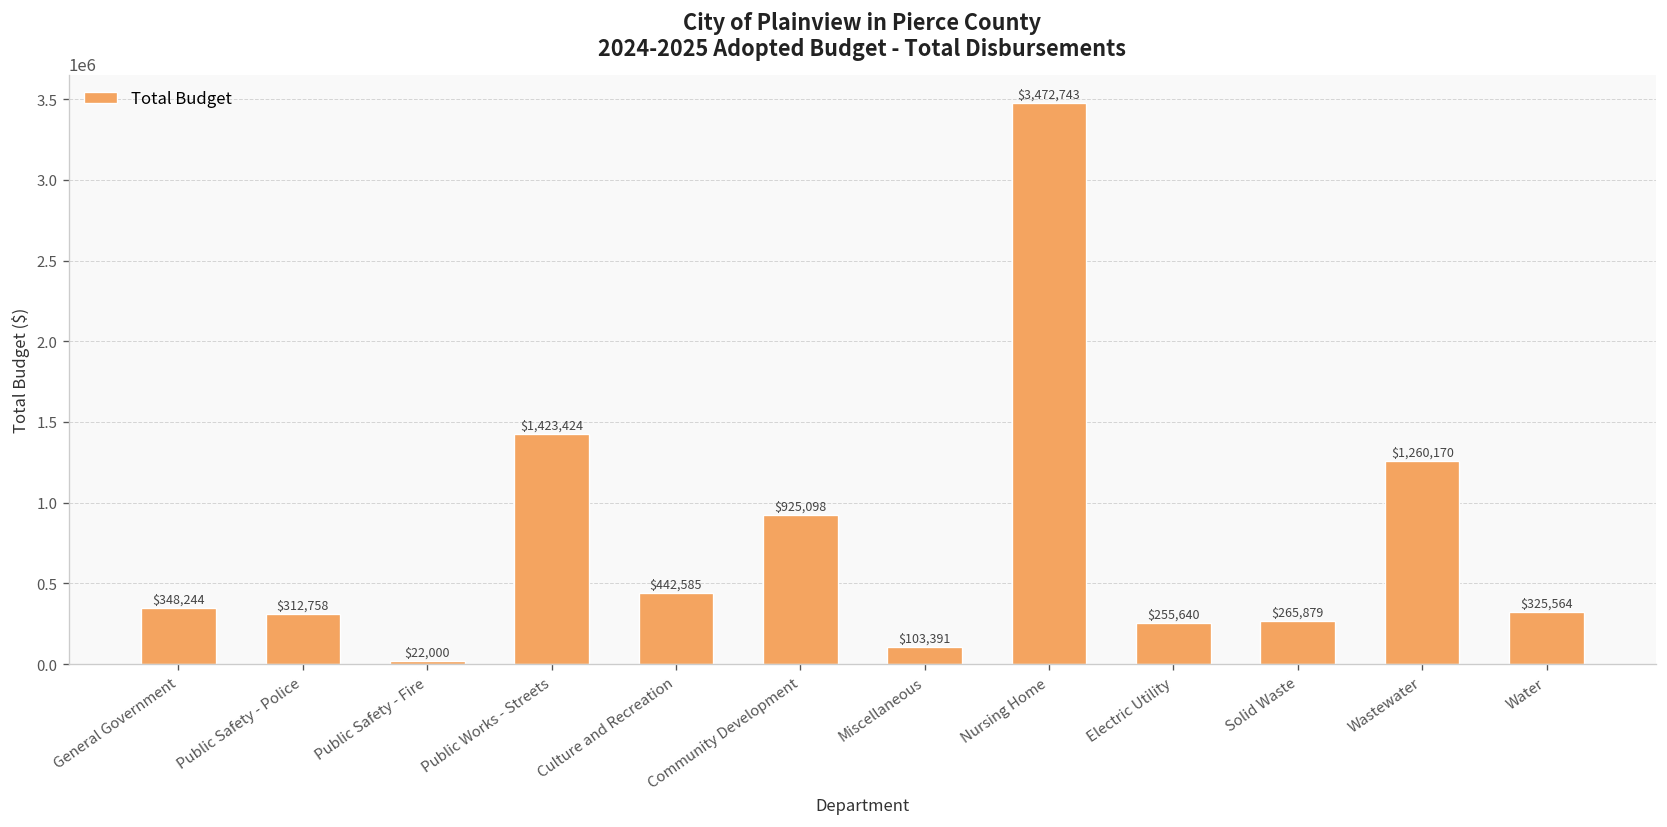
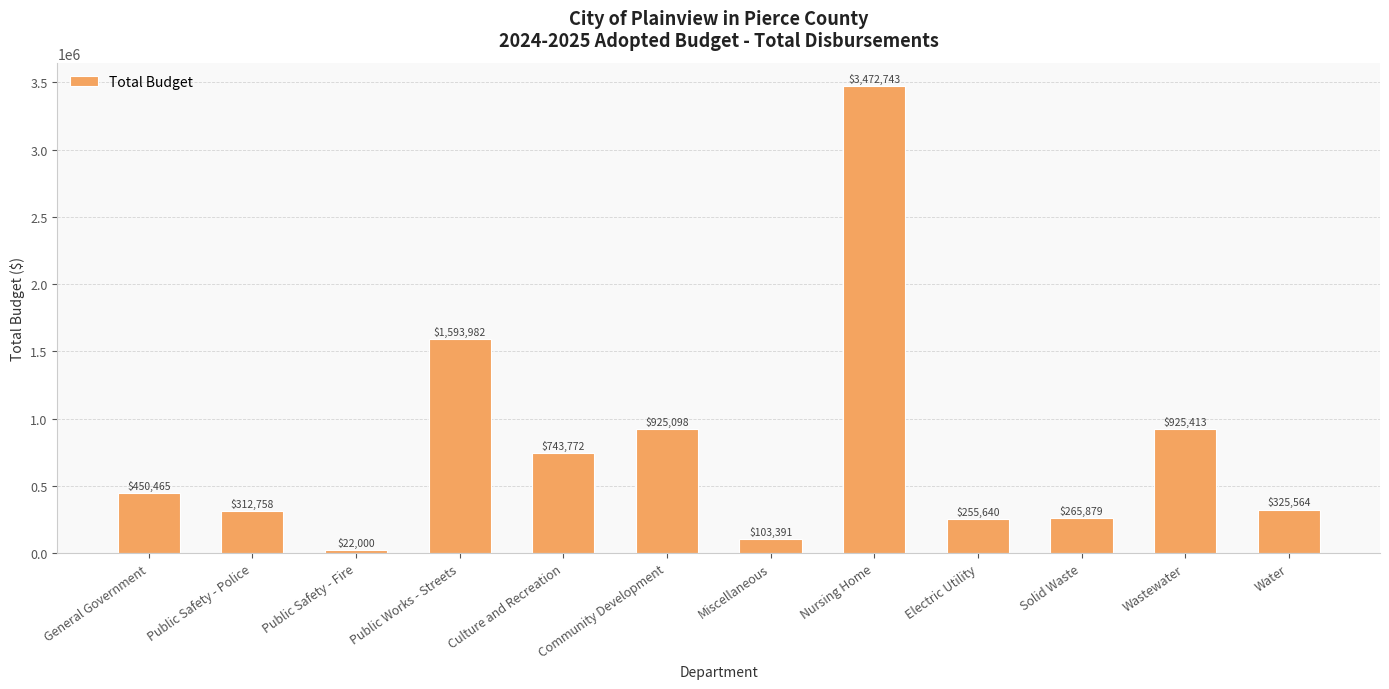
  {
-   "General Government": "$348,244",
+   "General Government": "$450,465",
    "Public Safety - Police": "$312,758",
    "Public Safety - Fire": "$22,000",
-   "Public Works - Streets": "$1,423,424",
-   "Culture and Recreation": "$442,585",
+   "Public Works - Streets": "$1,593,982",
+   "Culture and Recreation": "$743,772",
    "Community Development": "$925,098",
    "Miscellaneous": "$103,391",
    "Nursing Home": "$3,472,743",
    "Electric Utility": "$255,640",
    "Solid Waste": "$265,879",
-   "Wastewater": "$1,260,170",
+   "Wastewater": "$925,413",
    "Water": "$325,564"
  }
